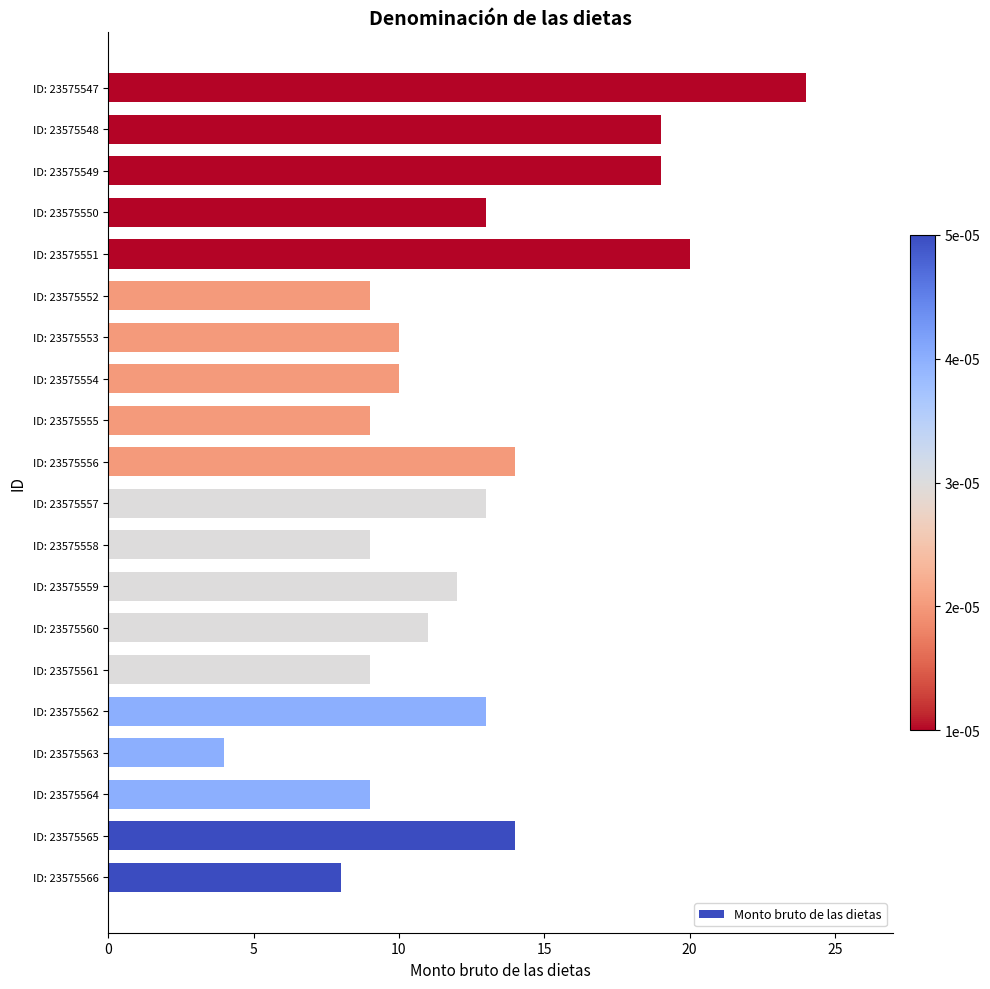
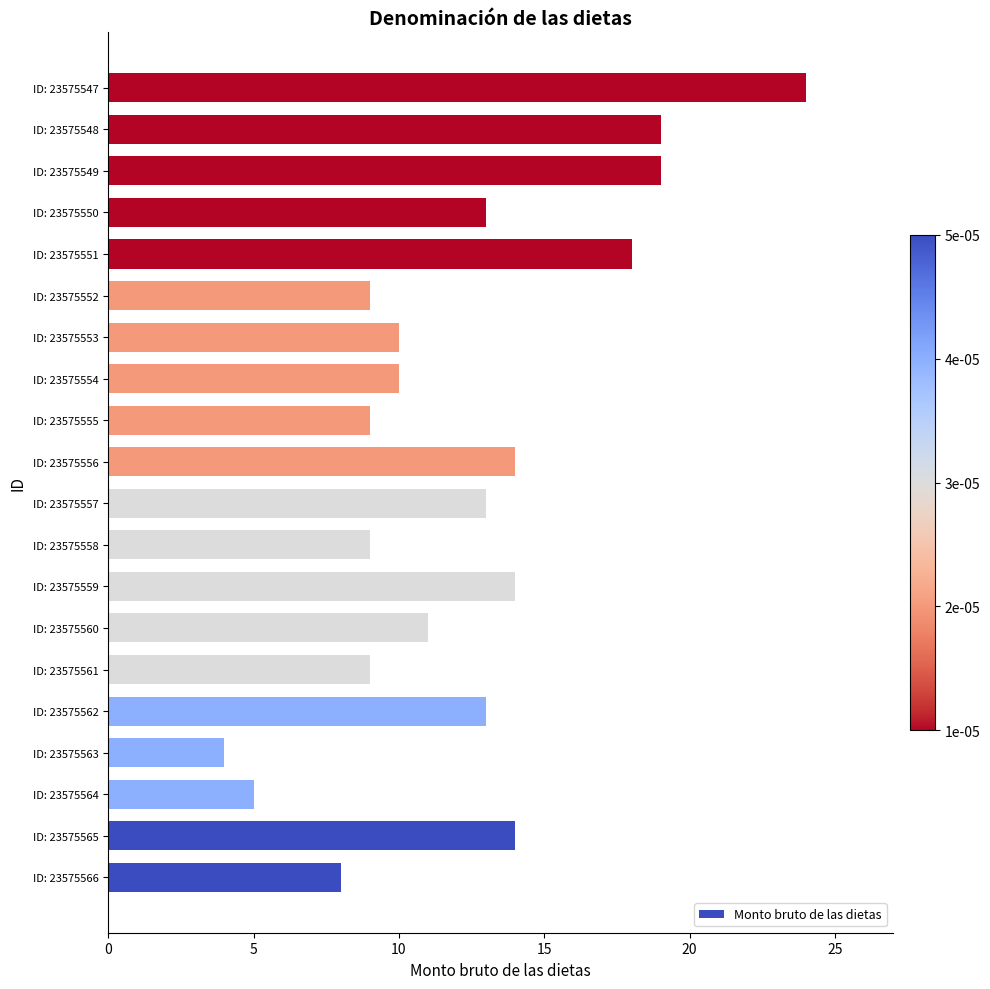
  {
    "ID: 23575547": 24,
    "ID: 23575548": 19,
    "ID: 23575549": 19,
    "ID: 23575550": 13,
-   "ID: 23575551": 20,
+   "ID: 23575551": 18,
    "ID: 23575552": 9,
    "ID: 23575553": 10,
    "ID: 23575554": 10,
    "ID: 23575555": 9,
    "ID: 23575556": 14,
    "ID: 23575557": 13,
    "ID: 23575558": 9,
-   "ID: 23575559": 12,
+   "ID: 23575559": 14,
    "ID: 23575560": 11,
    "ID: 23575561": 9,
    "ID: 23575562": 13,
    "ID: 23575563": 4,
-   "ID: 23575564": 9,
+   "ID: 23575564": 5,
    "ID: 23575565": 14,
    "ID: 23575566": 8
  }
